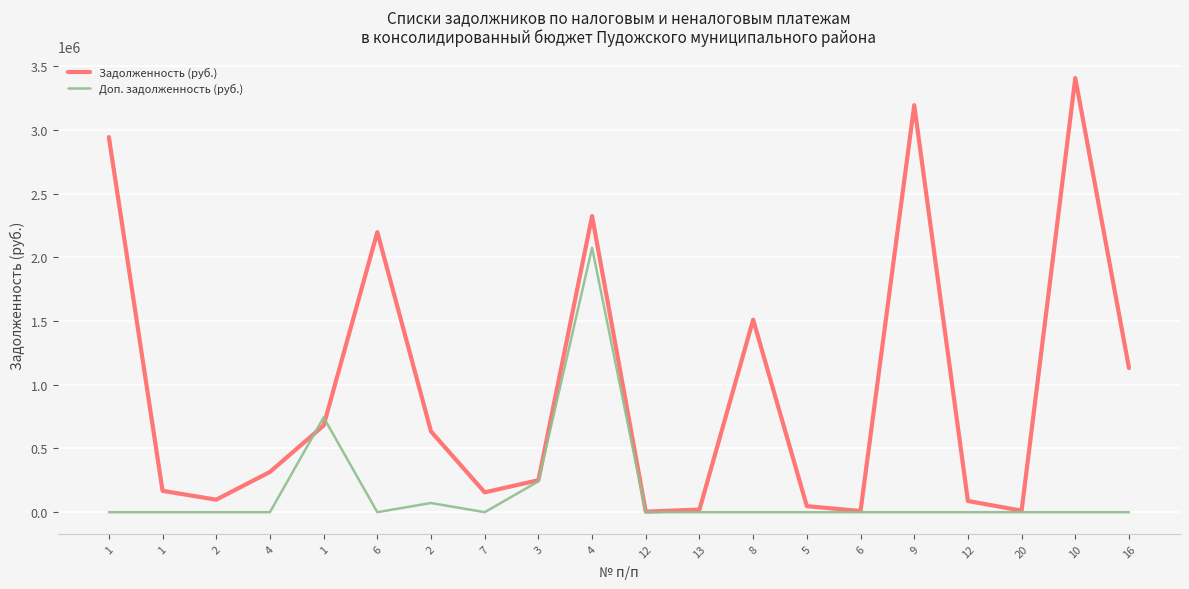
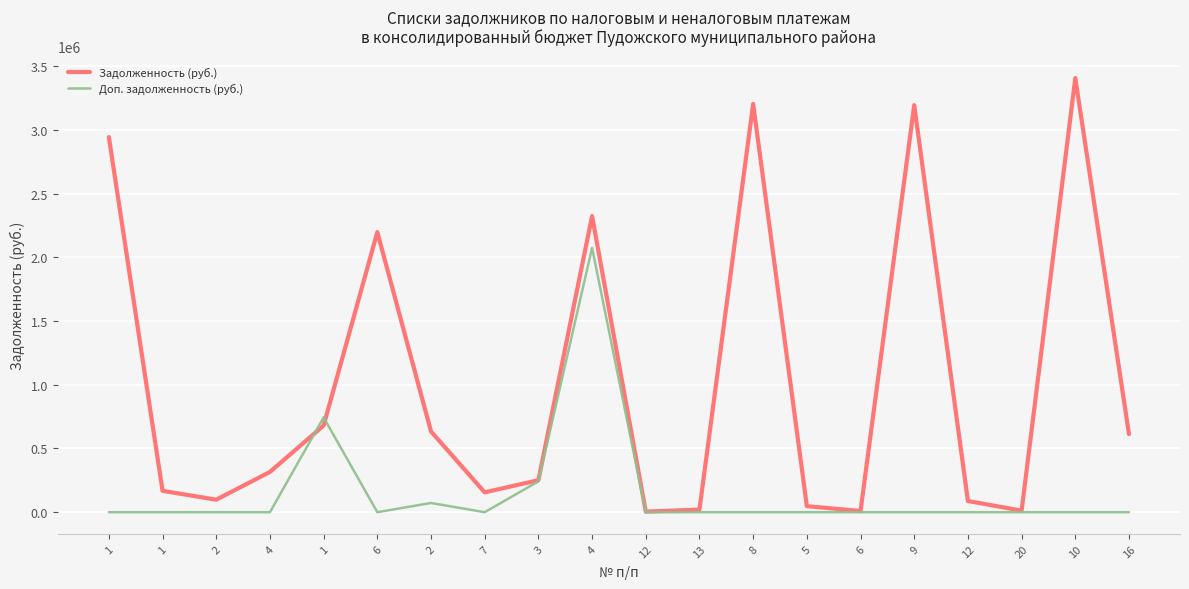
  {
    "Задолженность (руб.)": {
      "7": 160000,
      "13": 20000,
-     "8": 1510000,
+     "8": 3200000,
      "5": 50000,
      "9": 3190000,
      "10": 3410000,
-     "16": 1130000
+     "16": 610000
    },
    "Доп. задолженность (руб.)": {
      "7": 0,
      "13": 0,
      "8": 0,
      "5": 0,
      "9": 0,
      "10": 0,
      "16": 0
    }
  }
